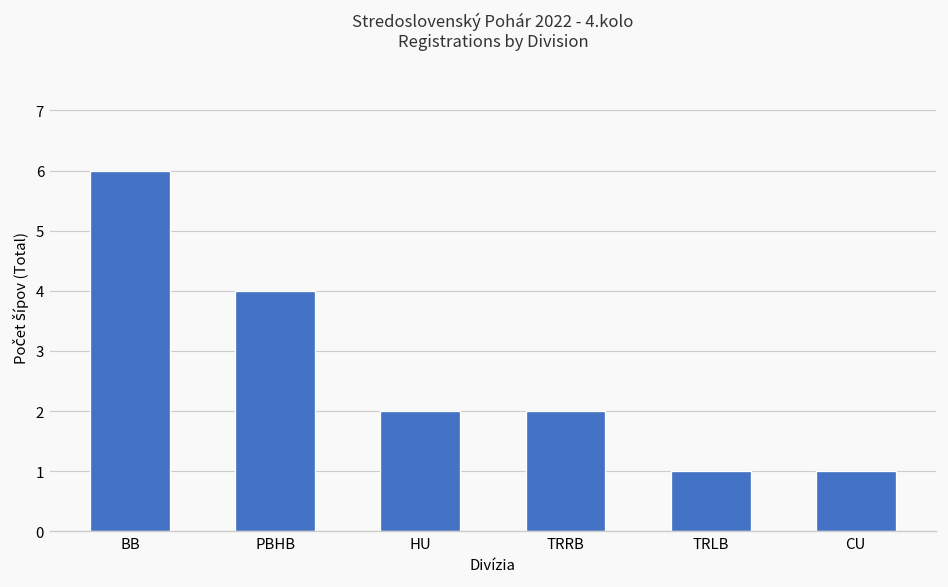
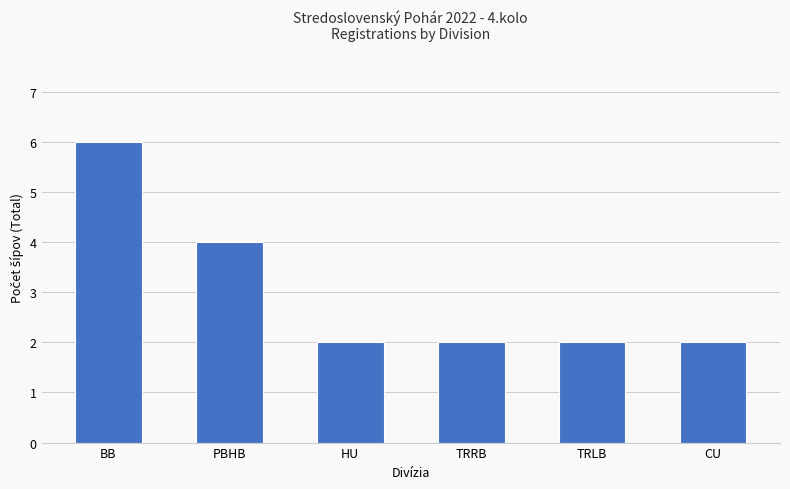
  {
    "BB": 6,
    "PBHB": 4,
    "HU": 2,
    "TRRB": 2,
-   "TRLB": 1,
-   "CU": 1
+   "TRLB": 2,
+   "CU": 2
  }
